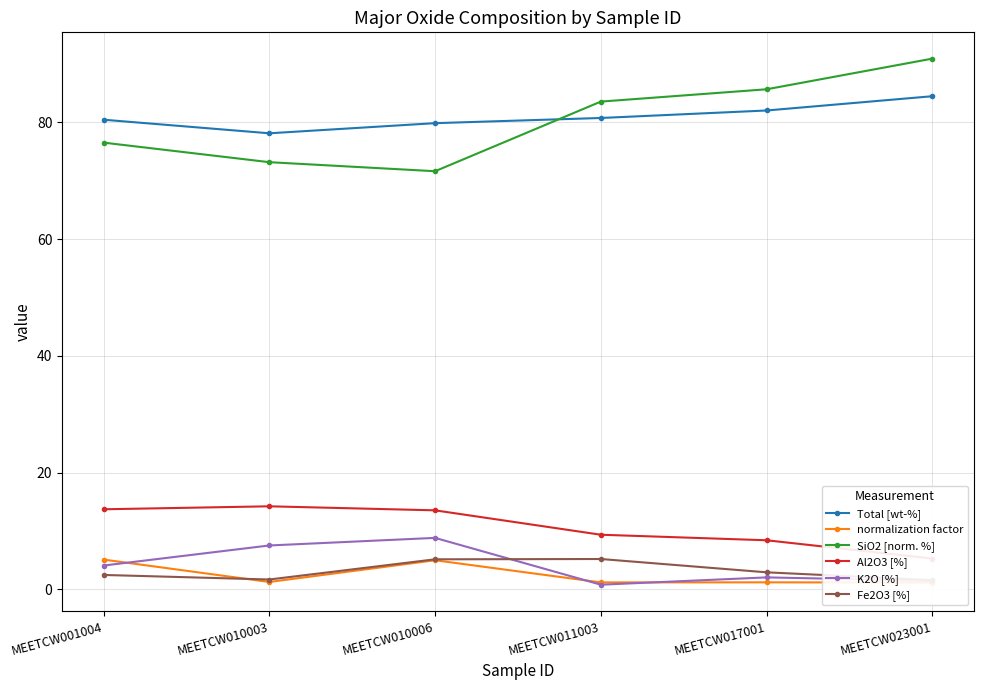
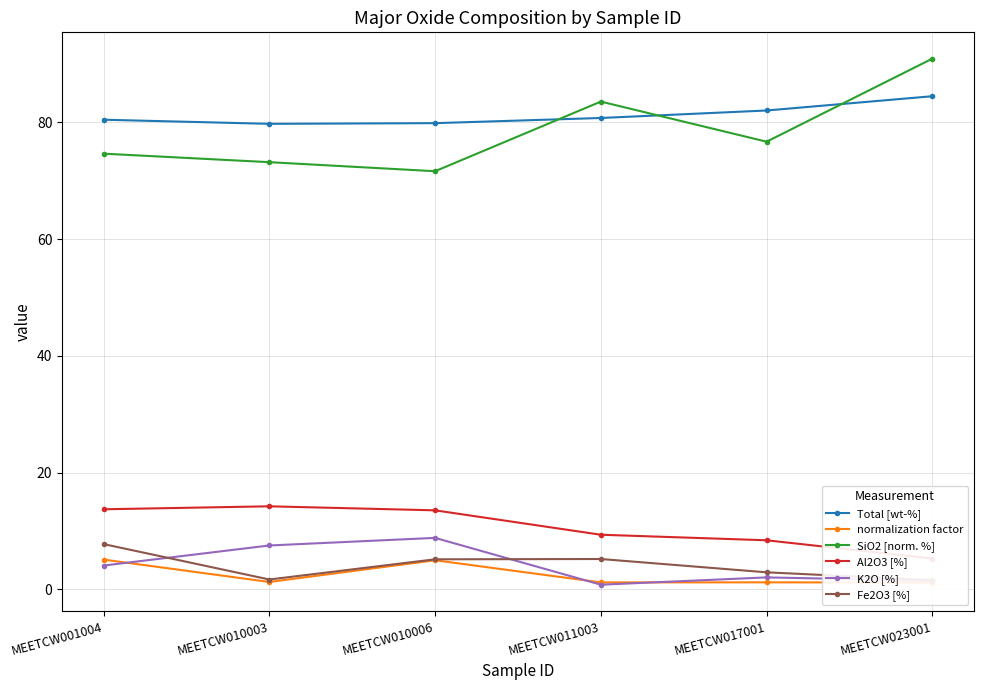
  {
    "Total [wt-%]": {
      "MEETCW001004": 80,
-     "MEETCW010003": 78,
+     "MEETCW010003": 80,
      "MEETCW010006": 80,
      "MEETCW011003": 81,
      "MEETCW017001": 82,
      "MEETCW023001": 85
    },
    "normalization factor": {
      "MEETCW001004": 5,
      "MEETCW017001": 1
    },
    "SiO2 [norm. %]": {
-     "MEETCW001004": 77,
+     "MEETCW001004": 75,
      "MEETCW010003": 73,
      "MEETCW010006": 72,
      "MEETCW011003": 84,
-     "MEETCW017001": 86,
+     "MEETCW017001": 77,
      "MEETCW023001": 91
    },
    "Al2O3 [%]": {
      "MEETCW001004": 14,
      "MEETCW010003": 14,
      "MEETCW010006": 14,
      "MEETCW011003": 9,
      "MEETCW017001": 8
    },
    "K2O [%]": {
      "MEETCW001004": 4,
      "MEETCW010003": 8,
      "MEETCW010006": 9,
      "MEETCW017001": 2
    },
    "Fe2O3 [%]": {
-     "MEETCW001004": 2,
+     "MEETCW001004": 8,
      "MEETCW011003": 5,
      "MEETCW017001": 3
    }
  }
